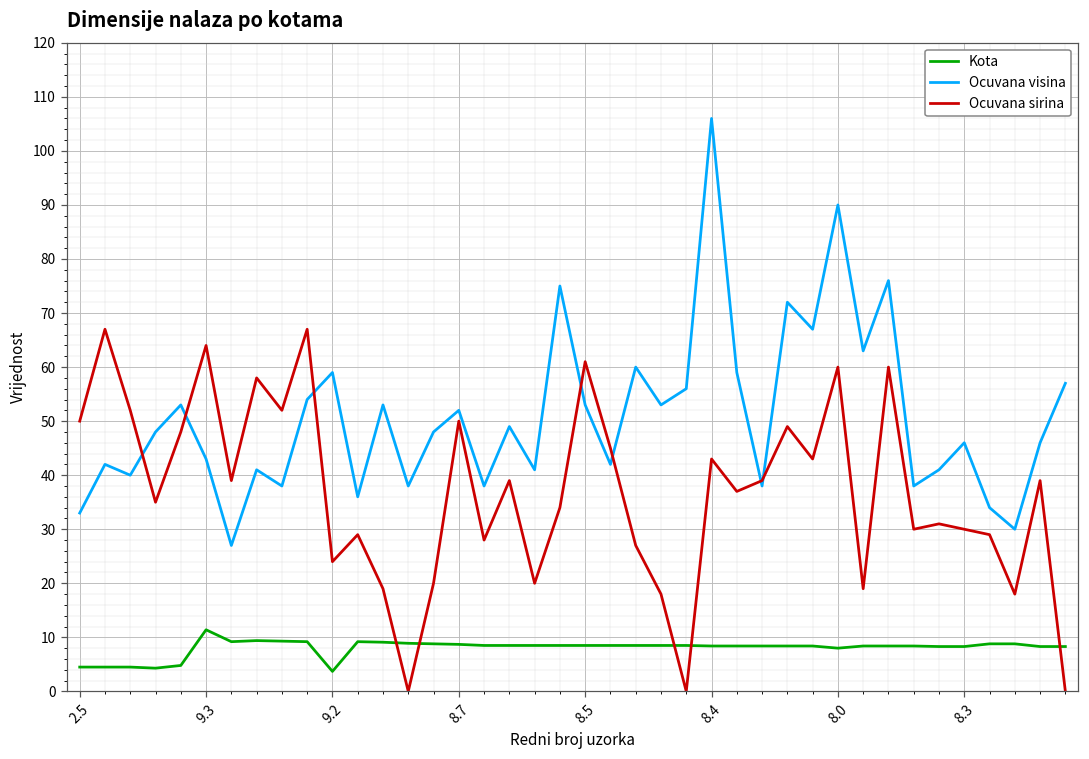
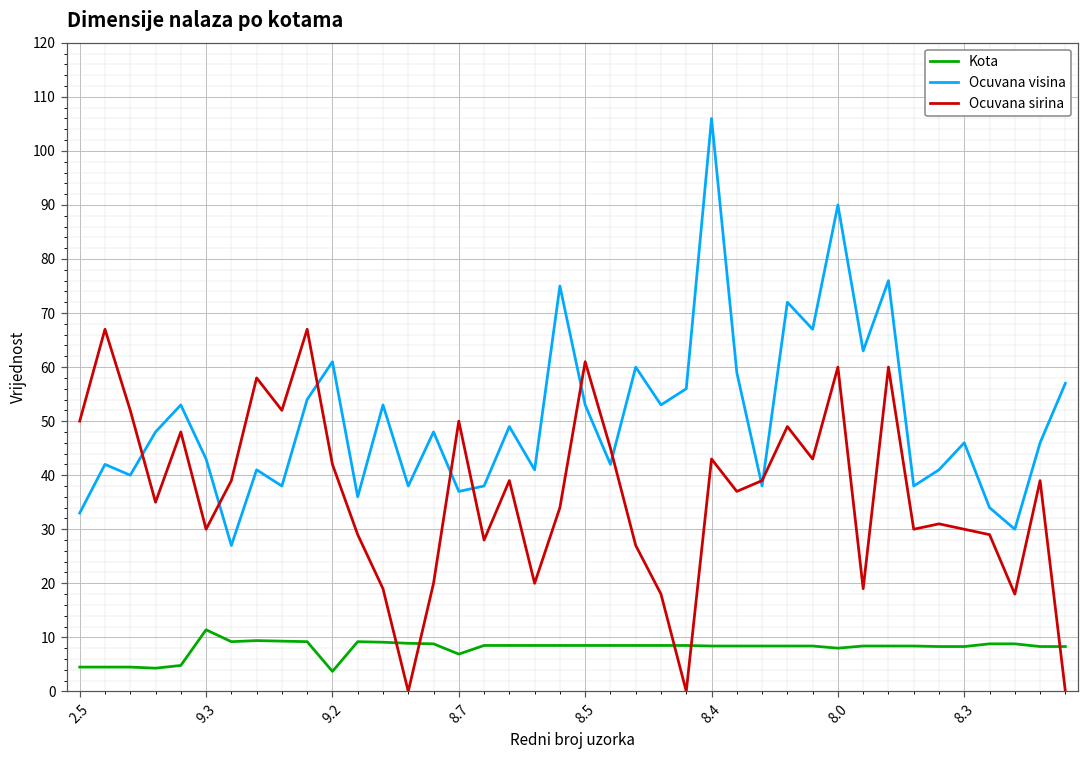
  {
    "Kota": {
      "2.5": 5,
      "9.3": 11,
      "9.2": 4,
-     "8.7": 9,
+     "8.7": 7,
      "8.5": 9,
      "8.4": 8,
      "8.0": 8,
      "8.3": 8
    },
    "Ocuvana visina": {
      "2.5": 33,
      "9.3": 43,
-     "9.2": 59,
-     "8.7": 52,
+     "9.2": 61,
+     "8.7": 37,
      "8.5": 53,
      "8.4": 106,
      "8.0": 90,
      "8.3": 46
    },
    "Ocuvana sirina": {
      "2.5": 50,
-     "9.3": 64,
-     "9.2": 24,
+     "9.3": 30,
+     "9.2": 42,
      "8.7": 50,
      "8.5": 61,
      "8.4": 43,
      "8.0": 60,
      "8.3": 30
    }
  }
